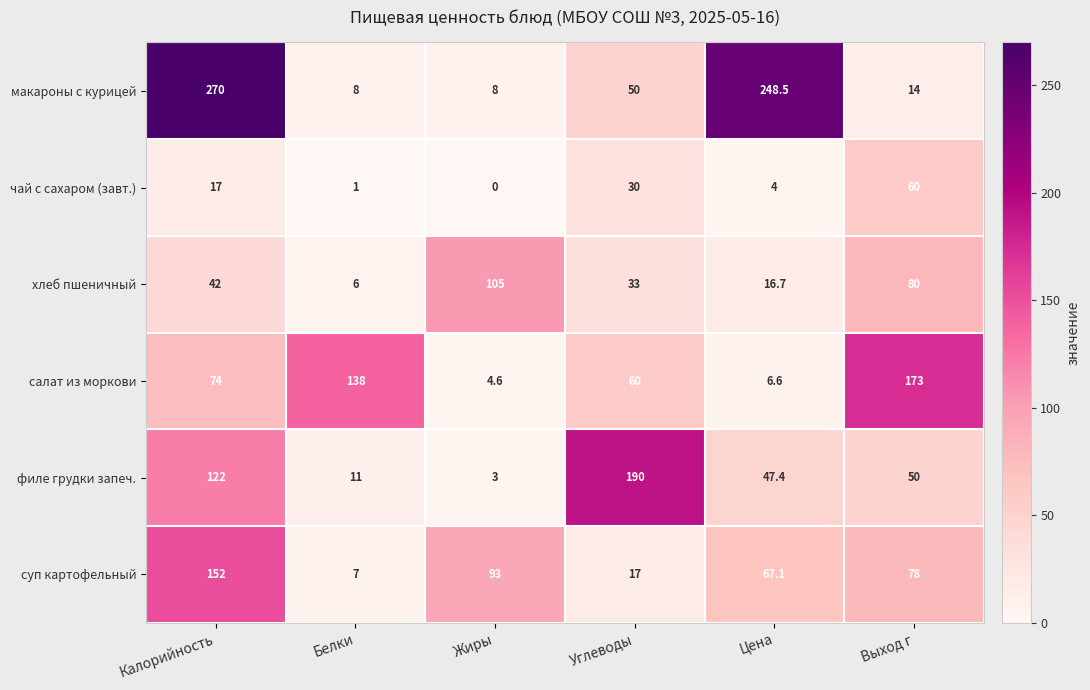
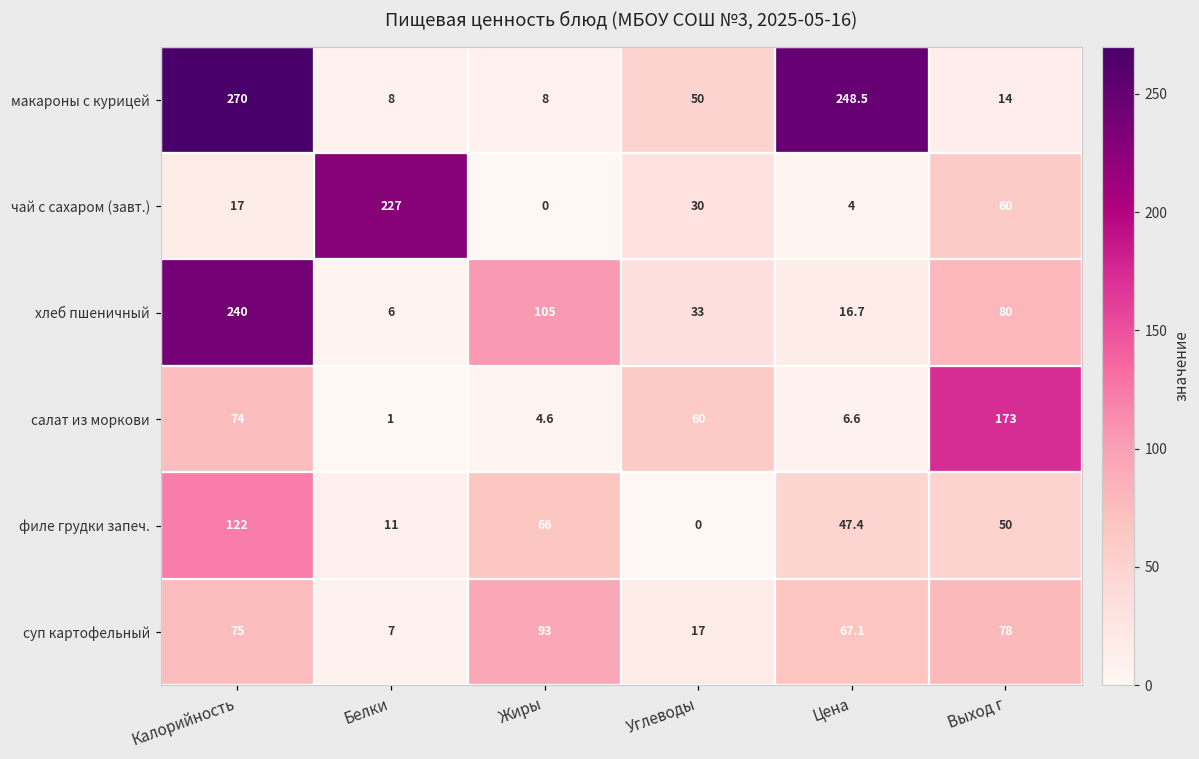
  {
    "макароны с курицей": {
      "Калорийность": 270,
      "Белки": 8,
      "Жиры": 8,
      "Углеводы": 50,
      "Цена": 248.5,
      "Выход г": 14
    },
    "чай с сахаром (завт.)": {
      "Калорийность": 17,
-     "Белки": 1,
+     "Белки": 227,
      "Жиры": 0,
      "Углеводы": 30,
      "Цена": 4,
      "Выход г": 60
    },
    "хлеб пшеничный": {
-     "Калорийность": 42,
+     "Калорийность": 240,
      "Белки": 6,
      "Жиры": 105,
      "Углеводы": 33,
      "Цена": 16.7,
      "Выход г": 80
    },
    "салат из моркови": {
      "Калорийность": 74,
-     "Белки": 138,
+     "Белки": 1,
      "Жиры": 4.6,
      "Углеводы": 60,
      "Цена": 6.6,
      "Выход г": 173
    },
    "филе грудки запеч.": {
      "Калорийность": 122,
      "Белки": 11,
-     "Жиры": 3,
-     "Углеводы": 190,
+     "Жиры": 66,
+     "Углеводы": 0,
      "Цена": 47.4,
      "Выход г": 50
    },
    "суп картофельный": {
-     "Калорийность": 152,
+     "Калорийность": 75,
      "Белки": 7,
      "Жиры": 93,
      "Углеводы": 17,
      "Цена": 67.1,
      "Выход г": 78
    }
  }
